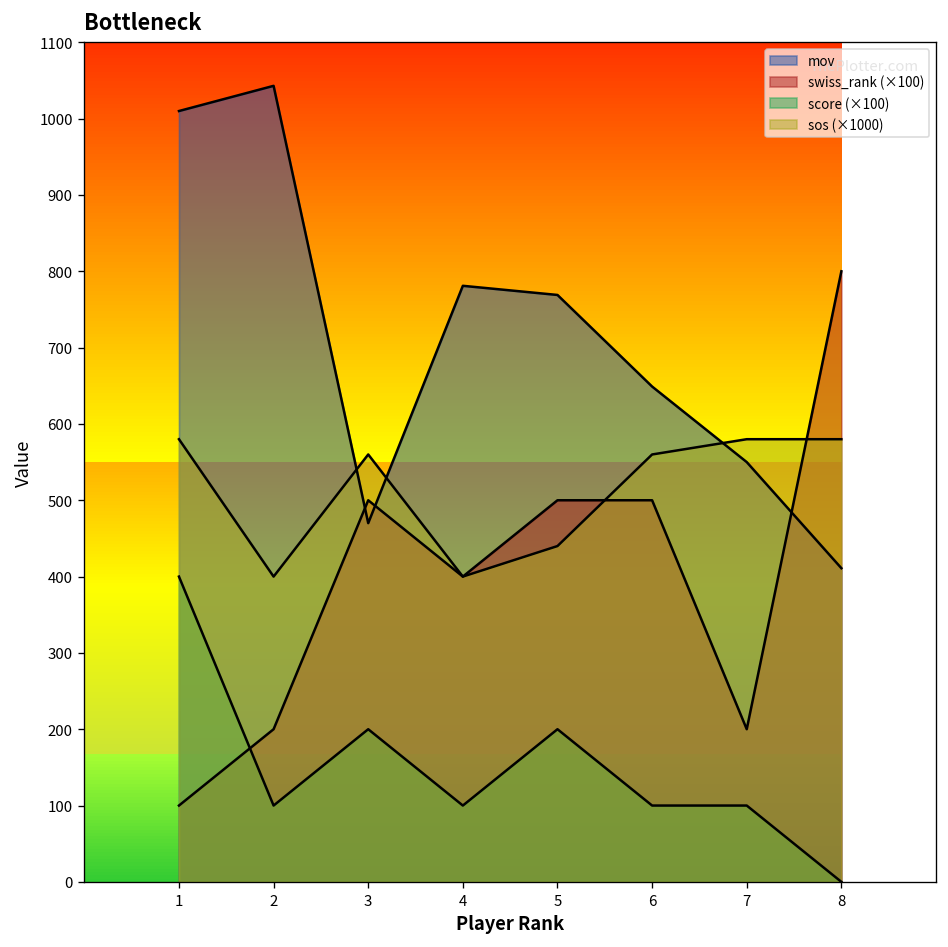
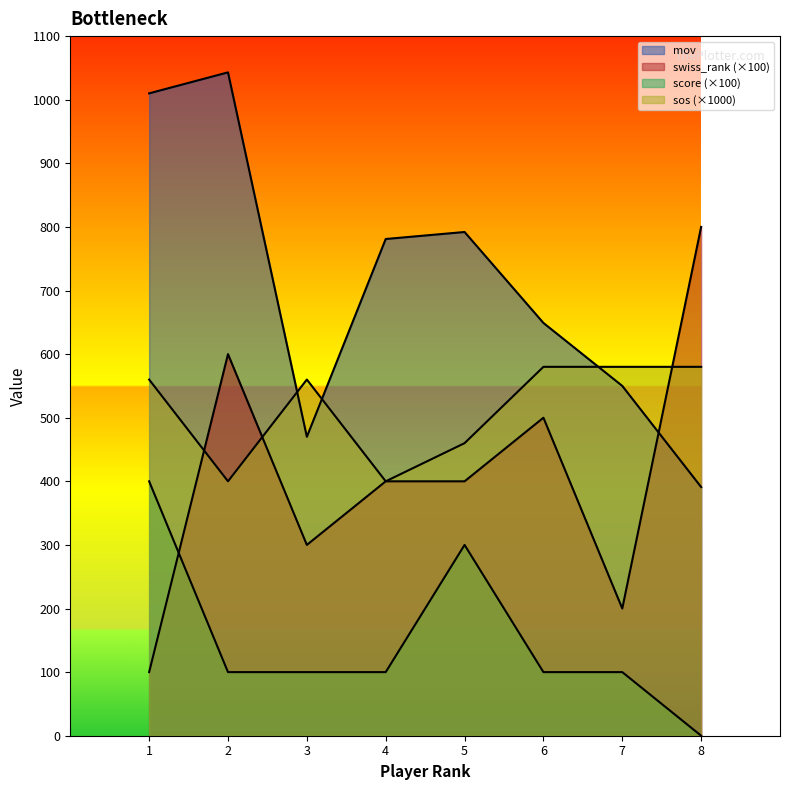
  {
    "mov": {
      "1": 1010,
      "2": 1040,
      "3": 470,
      "4": 780,
-     "5": 770,
+     "5": 790,
      "6": 650,
      "7": 550,
-     "8": 410
+     "8": 390
    },
    "swiss_rank (×100)": {
      "1": 100,
-     "2": 200,
-     "3": 500,
-     "5": 500,
+     "2": 600,
+     "3": 300,
+     "5": 400,
      "6": 500,
      "7": 200,
      "8": 800
    },
    "score (×100)": {
      "1": 400,
      "2": 100,
-     "3": 200,
+     "3": 100,
      "4": 100,
-     "5": 200,
+     "5": 300,
      "6": 100,
      "7": 100,
      "8": 0
    },
    "sos (×1000)": {
-     "1": 580,
+     "1": 560,
      "2": 400,
      "3": 560,
-     "5": 440,
-     "6": 560,
+     "5": 460,
+     "6": 580,
      "7": 580,
      "8": 580
    }
  }
